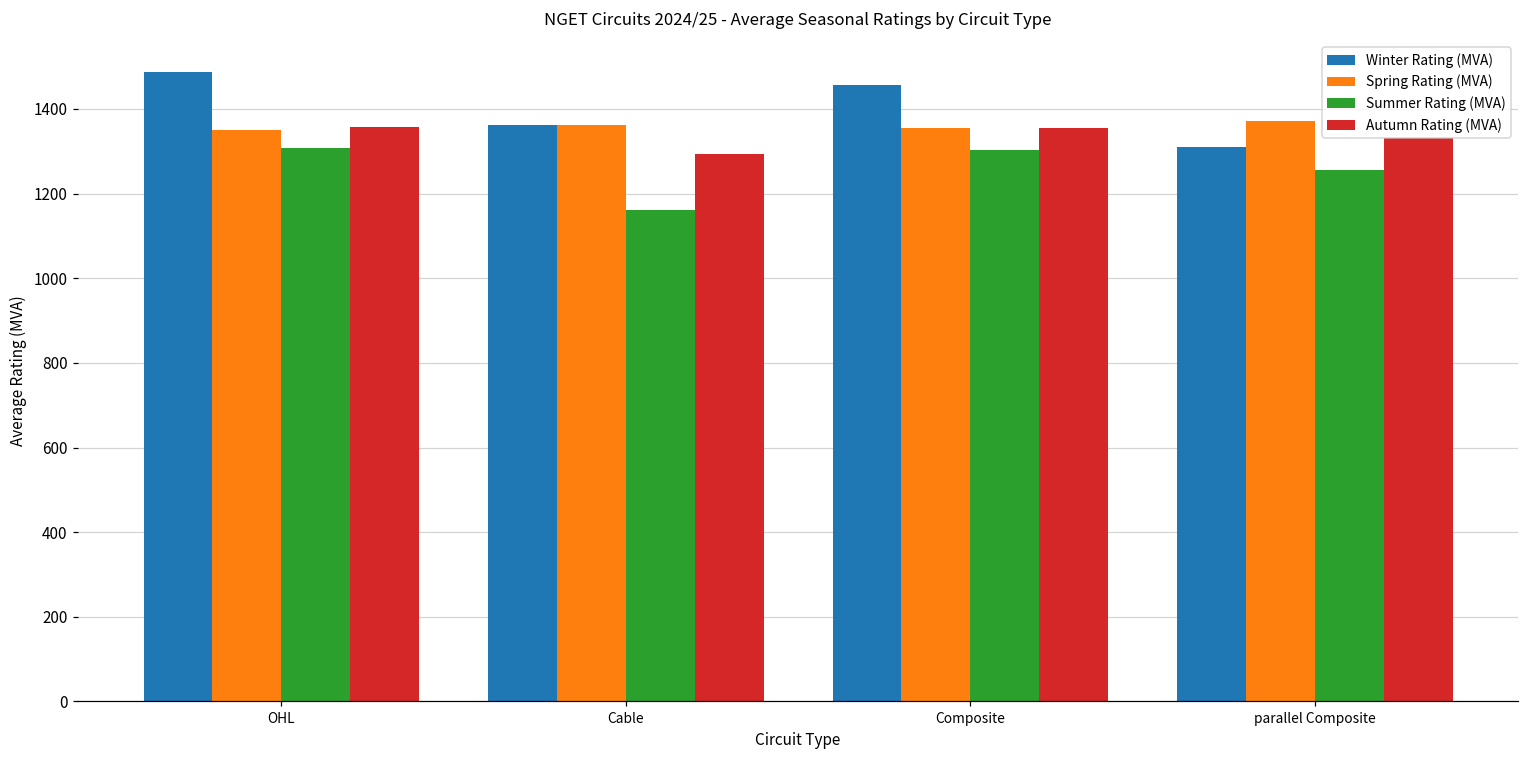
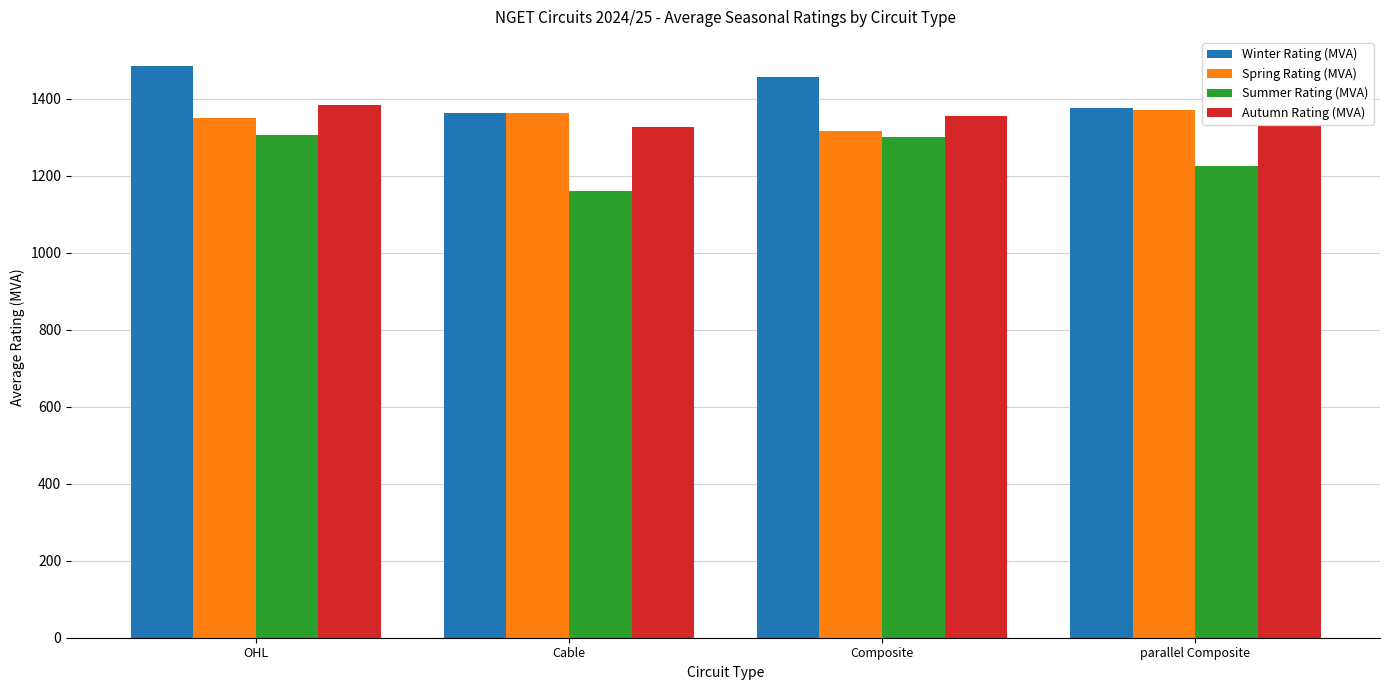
  {
    "Winter Rating (MVA)": {
      "OHL": 1490,
      "Cable": 1360,
      "Composite": 1460,
-     "parallel Composite": 1310
+     "parallel Composite": 1380
    },
    "Spring Rating (MVA)": {
      "OHL": 1350,
      "Cable": 1360,
-     "Composite": 1360,
+     "Composite": 1320,
      "parallel Composite": 1370
    },
    "Summer Rating (MVA)": {
      "OHL": 1310,
      "Cable": 1160,
      "Composite": 1300,
-     "parallel Composite": 1260
+     "parallel Composite": 1230
    },
    "Autumn Rating (MVA)": {
-     "OHL": 1360,
-     "Cable": 1290,
+     "OHL": 1380,
+     "Cable": 1330,
      "Composite": 1360,
      "parallel Composite": 1330
    }
  }
